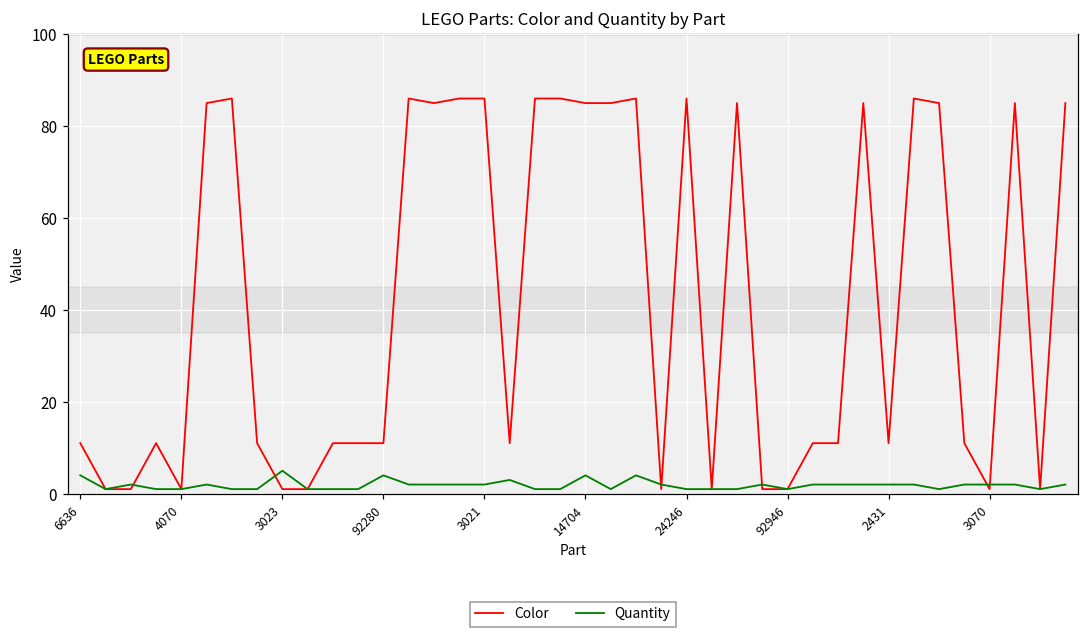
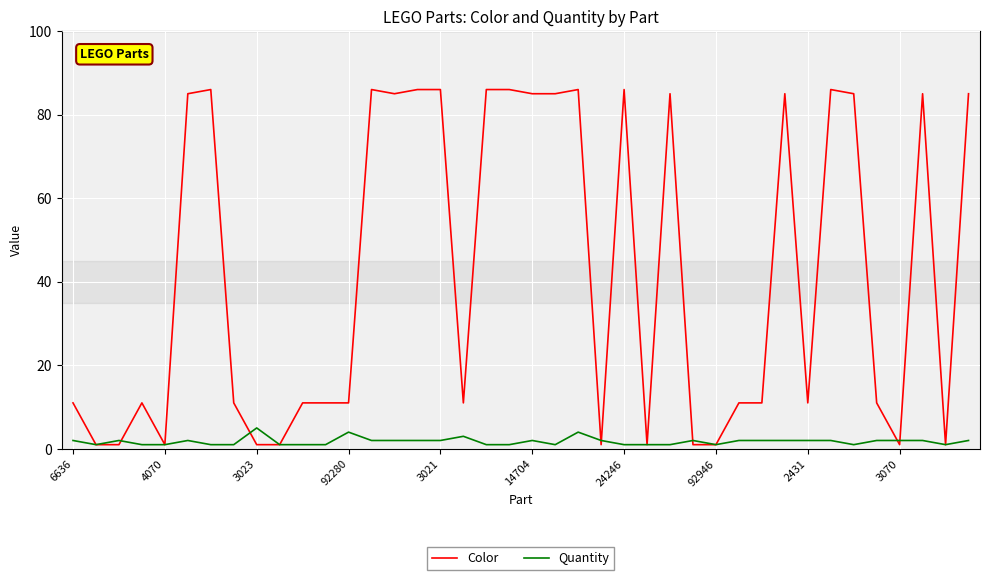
  {
    "Color": {
      "6636": 11,
      "92280": 11,
      "14704": 85,
      "24246": 86
    },
    "Quantity": {
-     "6636": 4,
+     "6636": 2,
      "92280": 4,
-     "14704": 4,
+     "14704": 2,
      "24246": 1
    }
  }
